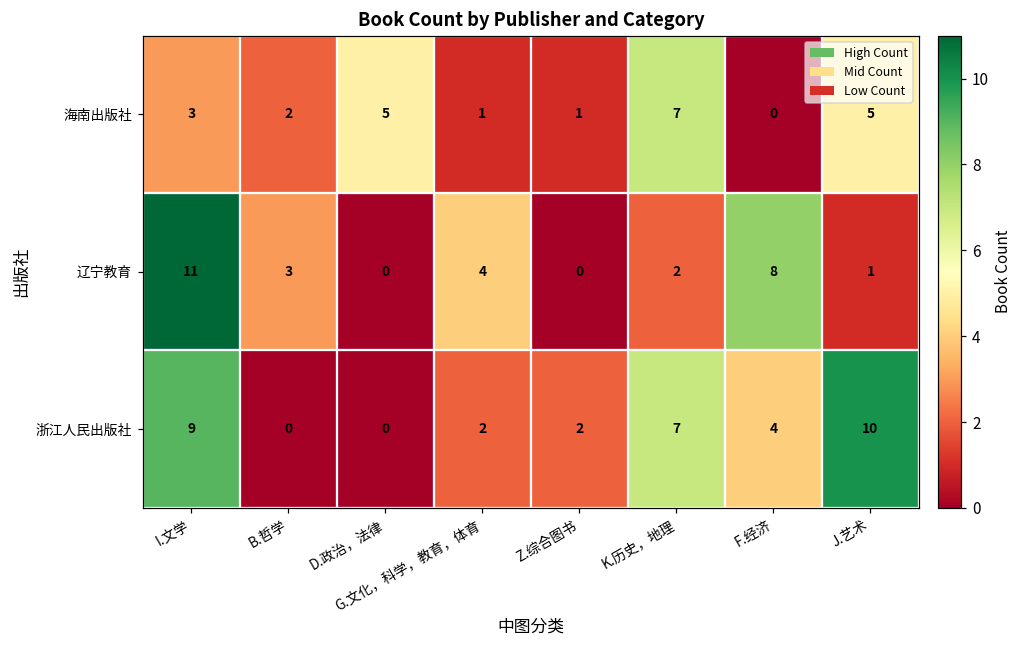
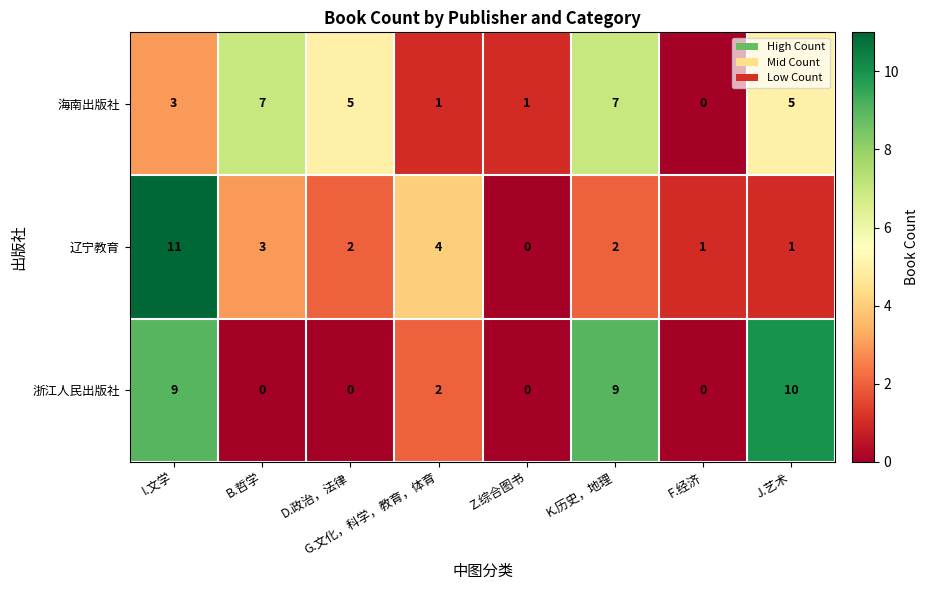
  {
    "海南出版社": {
      "I.文学": 3,
-     "B.哲学": 2,
+     "B.哲学": 7,
      "D.政治，法律": 5,
      "G.文化，科学，教育，体育": 1,
      "Z.综合图书": 1,
      "K.历史，地理": 7,
      "F.经济": 0,
      "J.艺术": 5
    },
    "辽宁教育": {
      "I.文学": 11,
      "B.哲学": 3,
-     "D.政治，法律": 0,
+     "D.政治，法律": 2,
      "G.文化，科学，教育，体育": 4,
      "Z.综合图书": 0,
      "K.历史，地理": 2,
-     "F.经济": 8,
+     "F.经济": 1,
      "J.艺术": 1
    },
    "浙江人民出版社": {
      "I.文学": 9,
      "B.哲学": 0,
      "D.政治，法律": 0,
      "G.文化，科学，教育，体育": 2,
-     "Z.综合图书": 2,
-     "K.历史，地理": 7,
-     "F.经济": 4,
+     "Z.综合图书": 0,
+     "K.历史，地理": 9,
+     "F.经济": 0,
      "J.艺术": 10
    }
  }
